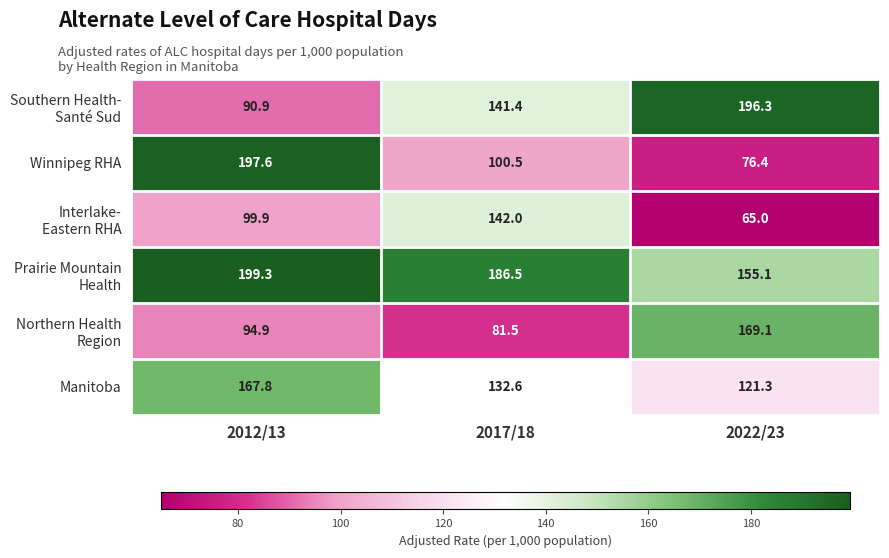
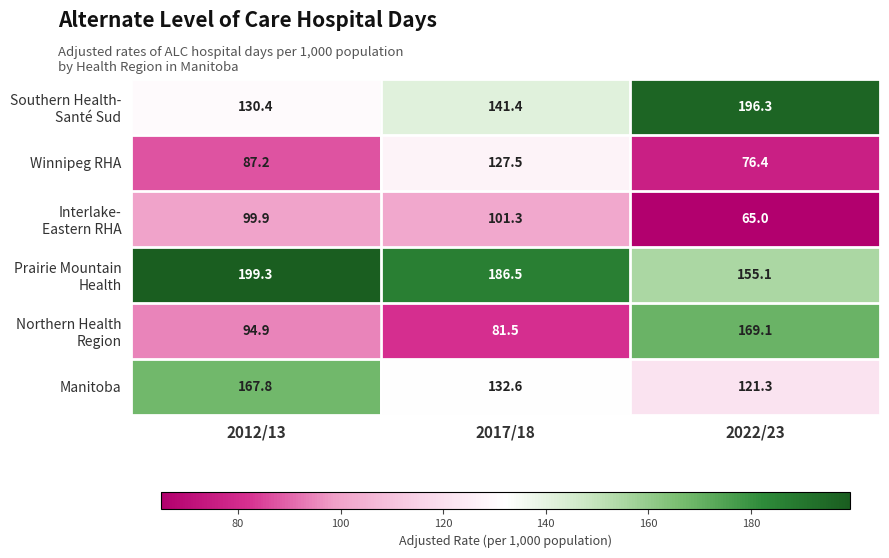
  {
    "Southern Health- Santé Sud": {
-     "2012/13": 90.9,
+     "2012/13": 130.4,
      "2017/18": 141.4,
      "2022/23": 196.3
    },
    "Winnipeg RHA": {
-     "2012/13": 197.6,
-     "2017/18": 100.5,
+     "2012/13": 87.2,
+     "2017/18": 127.5,
      "2022/23": 76.4
    },
    "Interlake- Eastern RHA": {
      "2012/13": 99.9,
-     "2017/18": 142.0,
+     "2017/18": 101.3,
      "2022/23": 65.0
    },
    "Prairie Mountain Health": {
      "2012/13": 199.3,
      "2017/18": 186.5,
      "2022/23": 155.1
    },
    "Northern Health Region": {
      "2012/13": 94.9,
      "2017/18": 81.5,
      "2022/23": 169.1
    },
    "Manitoba": {
      "2012/13": 167.8,
      "2017/18": 132.6,
      "2022/23": 121.3
    }
  }
